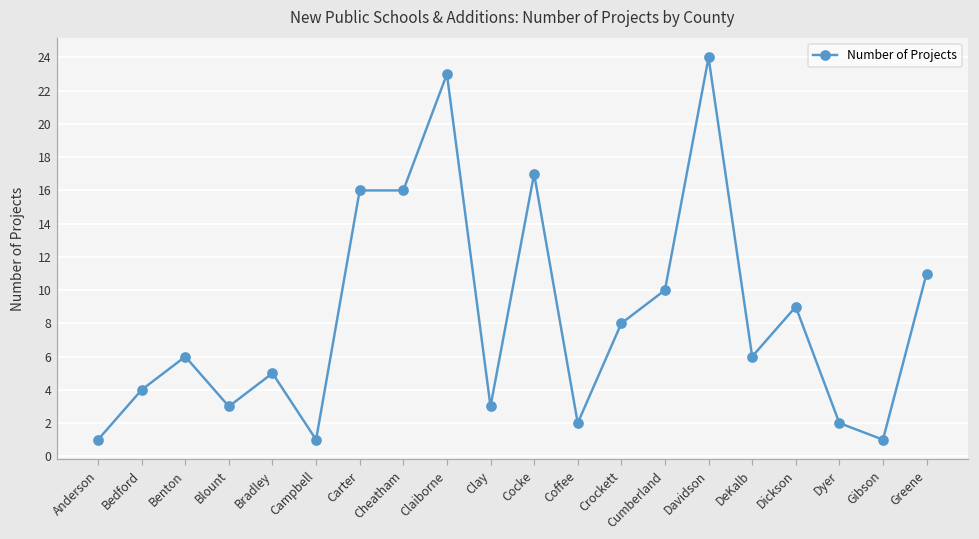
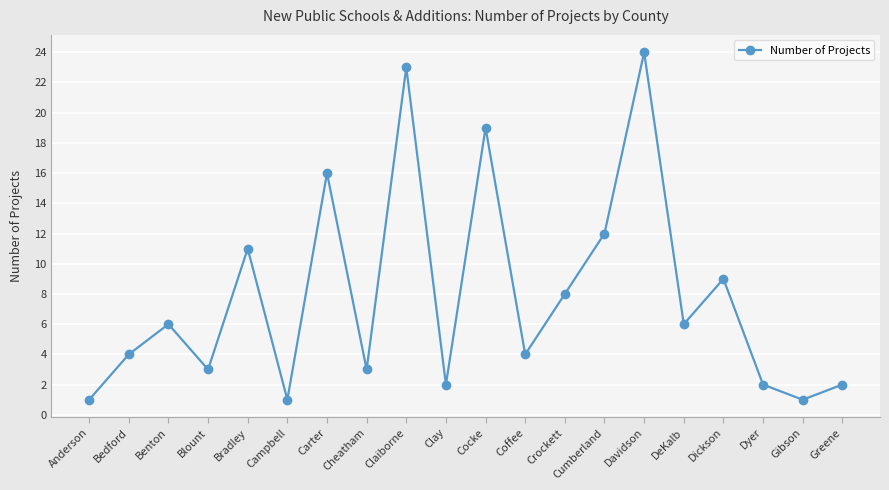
  {
    "Anderson": 1,
    "Bedford": 4,
    "Benton": 6,
    "Blount": 3,
-   "Bradley": 5,
+   "Bradley": 11,
    "Campbell": 1,
    "Carter": 16,
-   "Cheatham": 16,
+   "Cheatham": 3,
    "Claiborne": 23,
-   "Clay": 3,
-   "Cocke": 17,
-   "Coffee": 2,
+   "Clay": 2,
+   "Cocke": 19,
+   "Coffee": 4,
    "Crockett": 8,
-   "Cumberland": 10,
+   "Cumberland": 12,
    "Davidson": 24,
    "DeKalb": 6,
    "Dickson": 9,
    "Dyer": 2,
    "Gibson": 1,
-   "Greene": 11
+   "Greene": 2
  }
